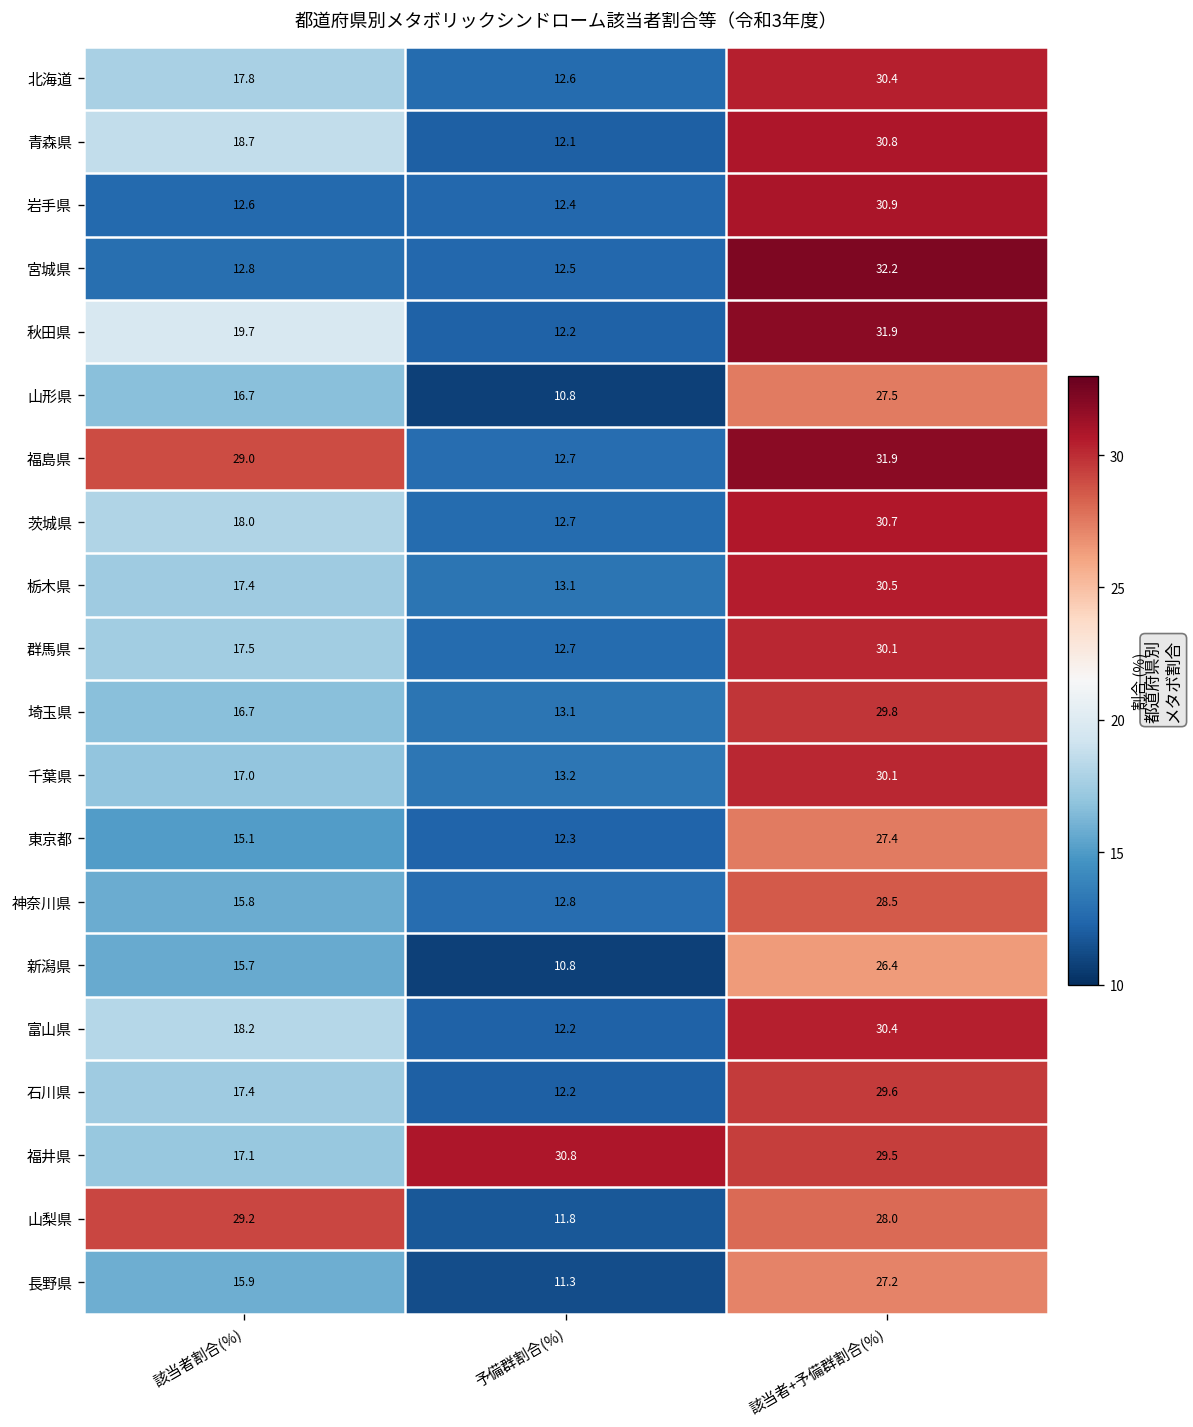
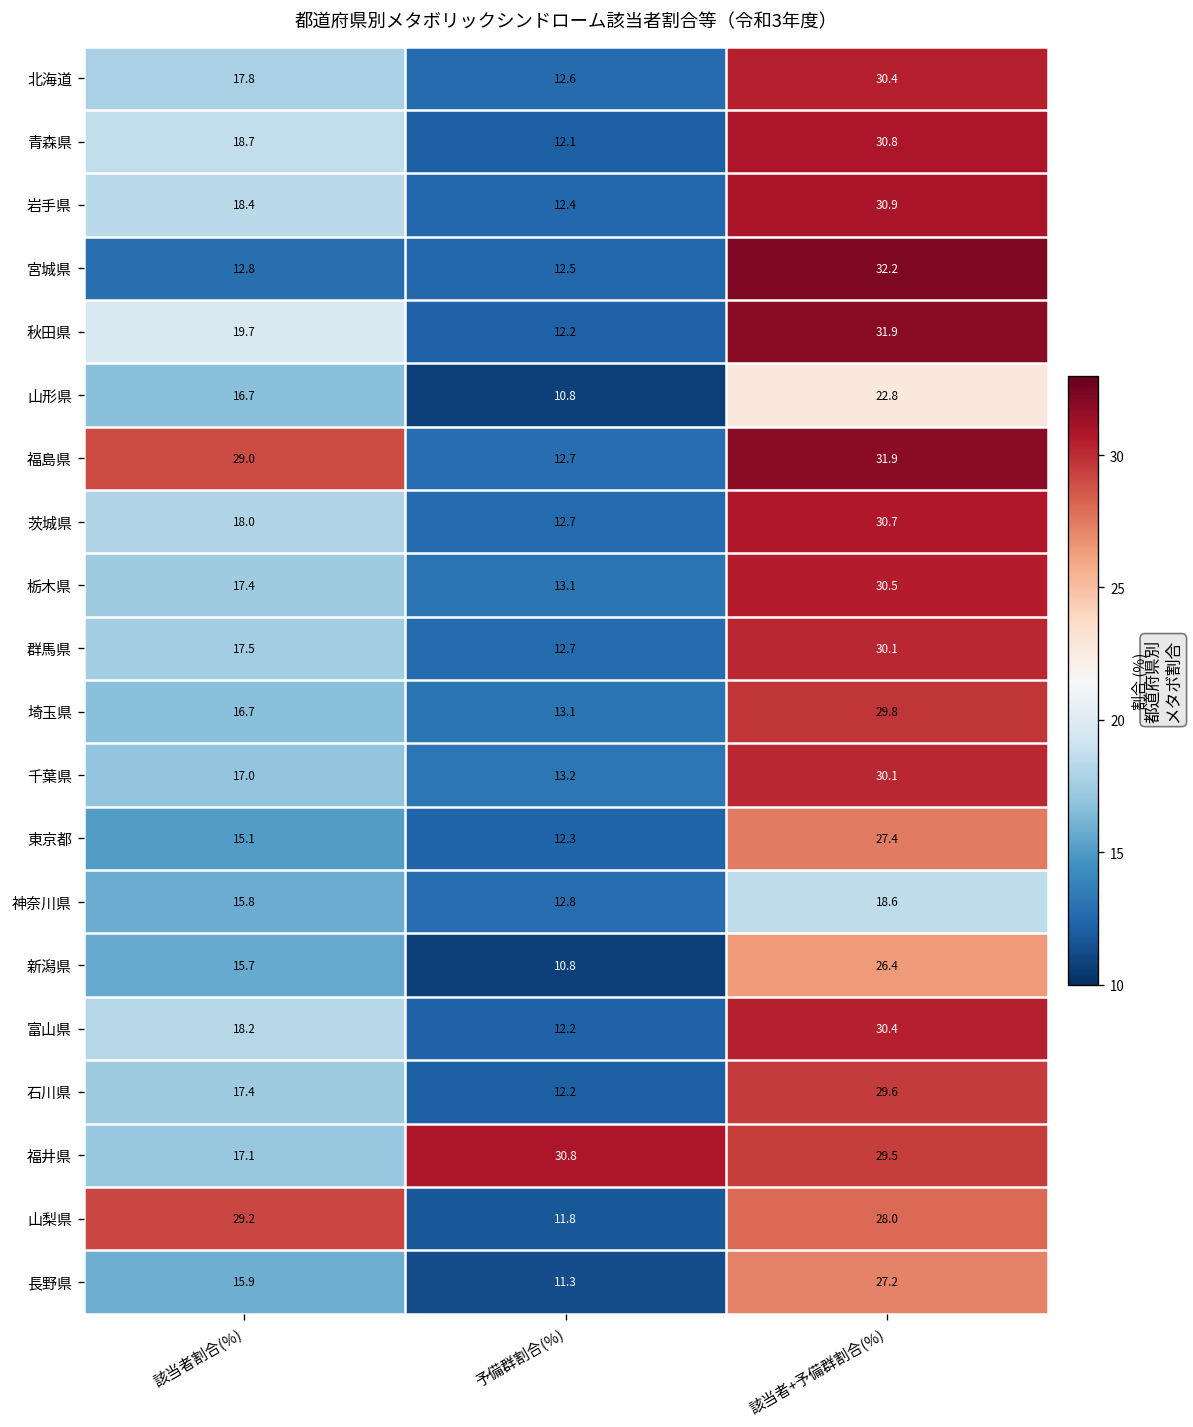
  {
    "北海道": {
      "該当者割合(%)": 17.8,
      "予備群割合(%)": 12.6,
      "該当者+予備群割合(%)": 30.4
    },
    "青森県": {
      "該当者割合(%)": 18.7,
      "予備群割合(%)": 12.1,
      "該当者+予備群割合(%)": 30.8
    },
    "岩手県": {
-     "該当者割合(%)": 12.6,
+     "該当者割合(%)": 18.4,
      "予備群割合(%)": 12.4,
      "該当者+予備群割合(%)": 30.9
    },
    "宮城県": {
      "該当者割合(%)": 12.8,
      "予備群割合(%)": 12.5,
      "該当者+予備群割合(%)": 32.2
    },
    "秋田県": {
      "該当者割合(%)": 19.7,
      "予備群割合(%)": 12.2,
      "該当者+予備群割合(%)": 31.9
    },
    "山形県": {
      "該当者割合(%)": 16.7,
      "予備群割合(%)": 10.8,
-     "該当者+予備群割合(%)": 27.5
+     "該当者+予備群割合(%)": 22.8
    },
    "福島県": {
      "該当者割合(%)": 29.0,
      "予備群割合(%)": 12.7,
      "該当者+予備群割合(%)": 31.9
    },
    "茨城県": {
      "該当者割合(%)": 18.0,
      "予備群割合(%)": 12.7,
      "該当者+予備群割合(%)": 30.7
    },
    "栃木県": {
      "該当者割合(%)": 17.4,
      "予備群割合(%)": 13.1,
      "該当者+予備群割合(%)": 30.5
    },
    "群馬県": {
      "該当者割合(%)": 17.5,
      "予備群割合(%)": 12.7,
      "該当者+予備群割合(%)": 30.1
    },
    "埼玉県": {
      "該当者割合(%)": 16.7,
      "予備群割合(%)": 13.1,
      "該当者+予備群割合(%)": 29.8
    },
    "千葉県": {
      "該当者割合(%)": 17.0,
      "予備群割合(%)": 13.2,
      "該当者+予備群割合(%)": 30.1
    },
    "東京都": {
      "該当者割合(%)": 15.1,
      "予備群割合(%)": 12.3,
      "該当者+予備群割合(%)": 27.4
    },
    "神奈川県": {
      "該当者割合(%)": 15.8,
      "予備群割合(%)": 12.8,
-     "該当者+予備群割合(%)": 28.5
+     "該当者+予備群割合(%)": 18.6
    },
    "新潟県": {
      "該当者割合(%)": 15.7,
      "予備群割合(%)": 10.8,
      "該当者+予備群割合(%)": 26.4
    },
    "富山県": {
      "該当者割合(%)": 18.2,
      "予備群割合(%)": 12.2,
      "該当者+予備群割合(%)": 30.4
    },
    "石川県": {
      "該当者割合(%)": 17.4,
      "予備群割合(%)": 12.2,
      "該当者+予備群割合(%)": 29.6
    },
    "福井県": {
      "該当者割合(%)": 17.1,
      "予備群割合(%)": 30.8,
      "該当者+予備群割合(%)": 29.5
    },
    "山梨県": {
      "該当者割合(%)": 29.2,
      "予備群割合(%)": 11.8,
      "該当者+予備群割合(%)": 28.0
    },
    "長野県": {
      "該当者割合(%)": 15.9,
      "予備群割合(%)": 11.3,
      "該当者+予備群割合(%)": 27.2
    }
  }
